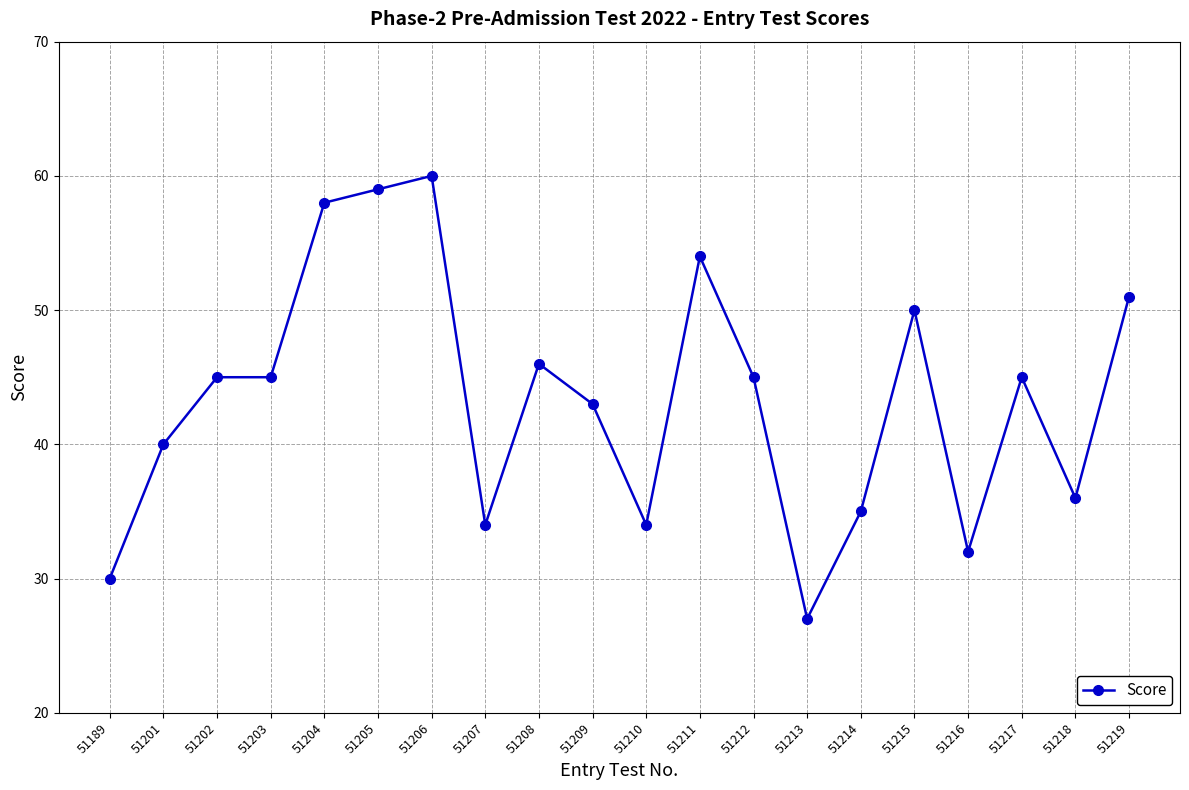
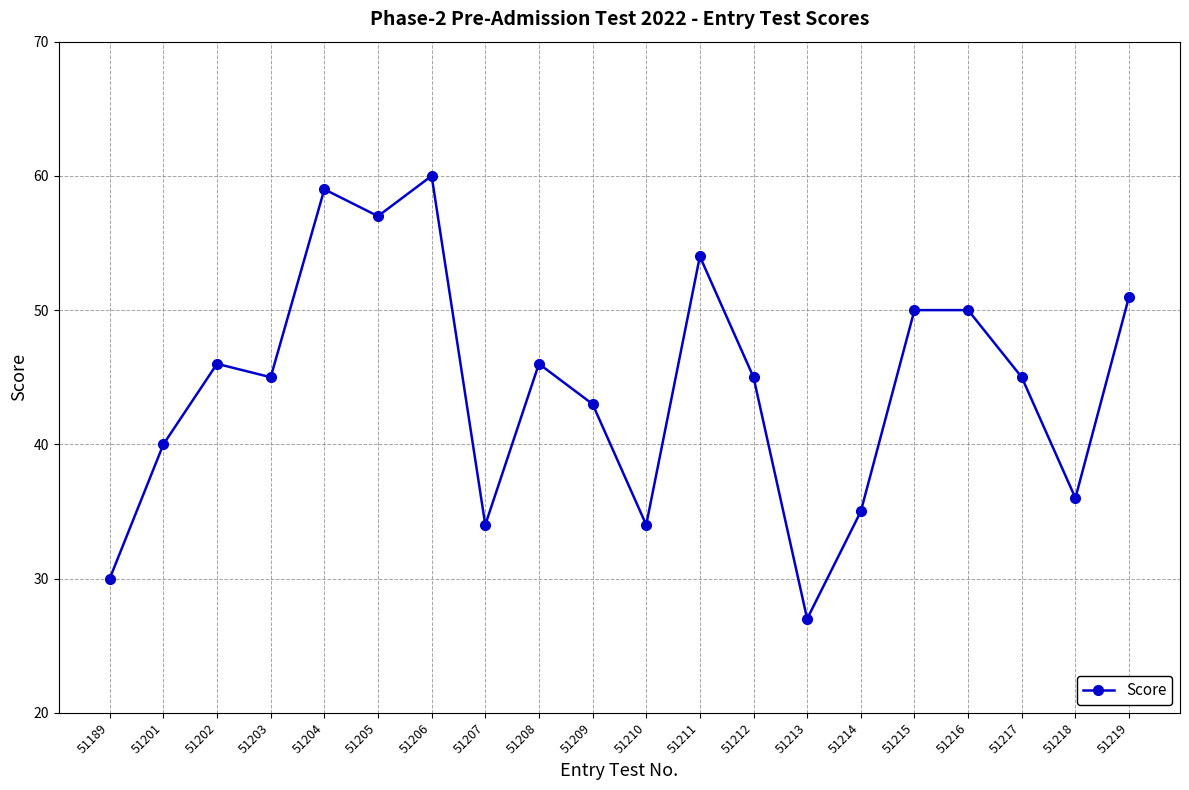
  {
    "51189": 30,
    "51201": 40,
-   "51202": 45,
+   "51202": 46,
    "51203": 45,
-   "51204": 58,
-   "51205": 59,
+   "51204": 59,
+   "51205": 57,
    "51206": 60,
    "51207": 34,
    "51208": 46,
    "51209": 43,
    "51210": 34,
    "51211": 54,
    "51212": 45,
    "51213": 27,
    "51214": 35,
    "51215": 50,
-   "51216": 32,
+   "51216": 50,
    "51217": 45,
    "51218": 36,
    "51219": 51
  }
